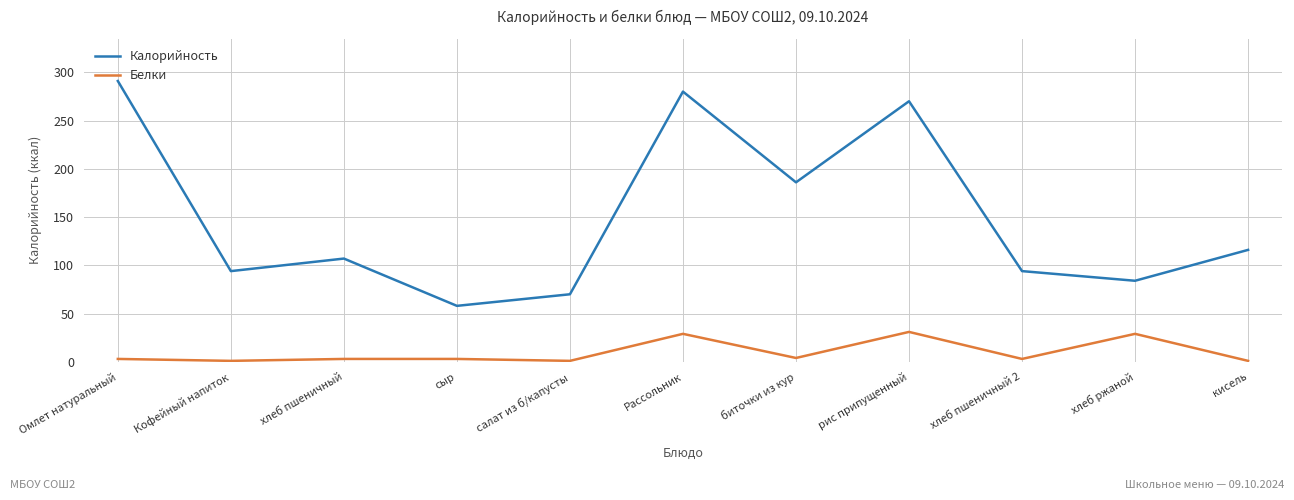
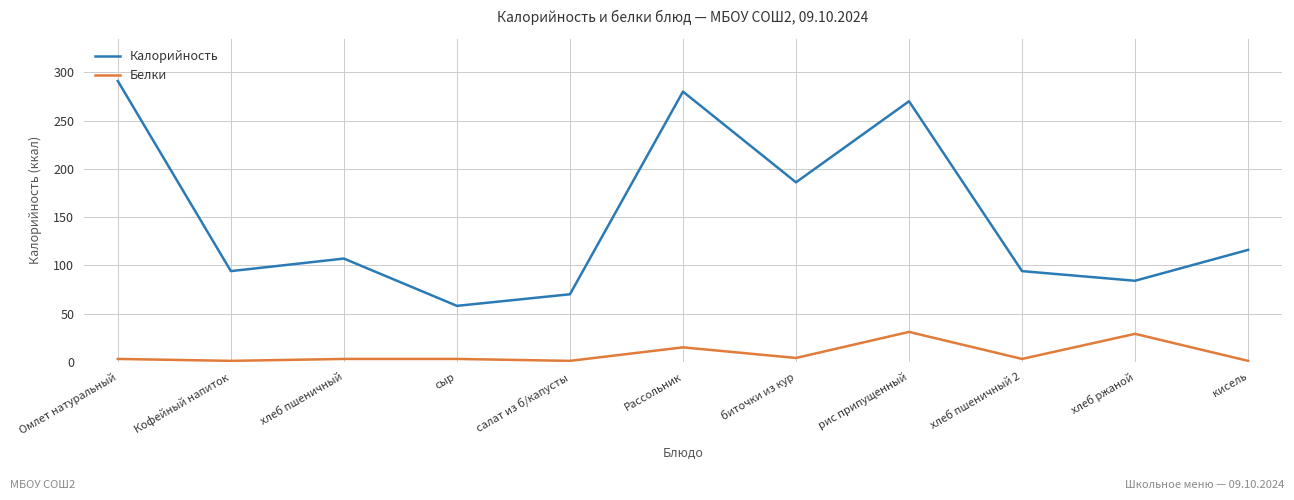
  {
    "Калорийность": {
      "Омлет натуральный": 290,
      "Кофейный напиток": 90,
      "хлеб пшеничный": 110,
      "сыр": 60,
      "салат из б/капусты": 70,
      "Рассольник": 280,
      "биточки из кур": 190,
      "рис припущенный": 270,
      "хлеб пшеничный 2": 90,
      "хлеб ржаной": 80,
      "кисель": 120
    },
    "Белки": {
      "Омлет натуральный": 0,
      "Кофейный напиток": 0,
      "хлеб пшеничный": 0,
      "сыр": 0,
      "салат из б/капусты": 0,
-     "Рассольник": 30,
+     "Рассольник": 20,
      "биточки из кур": 0,
      "рис припущенный": 30,
      "хлеб пшеничный 2": 0,
      "хлеб ржаной": 30,
      "кисель": 0
    }
  }
